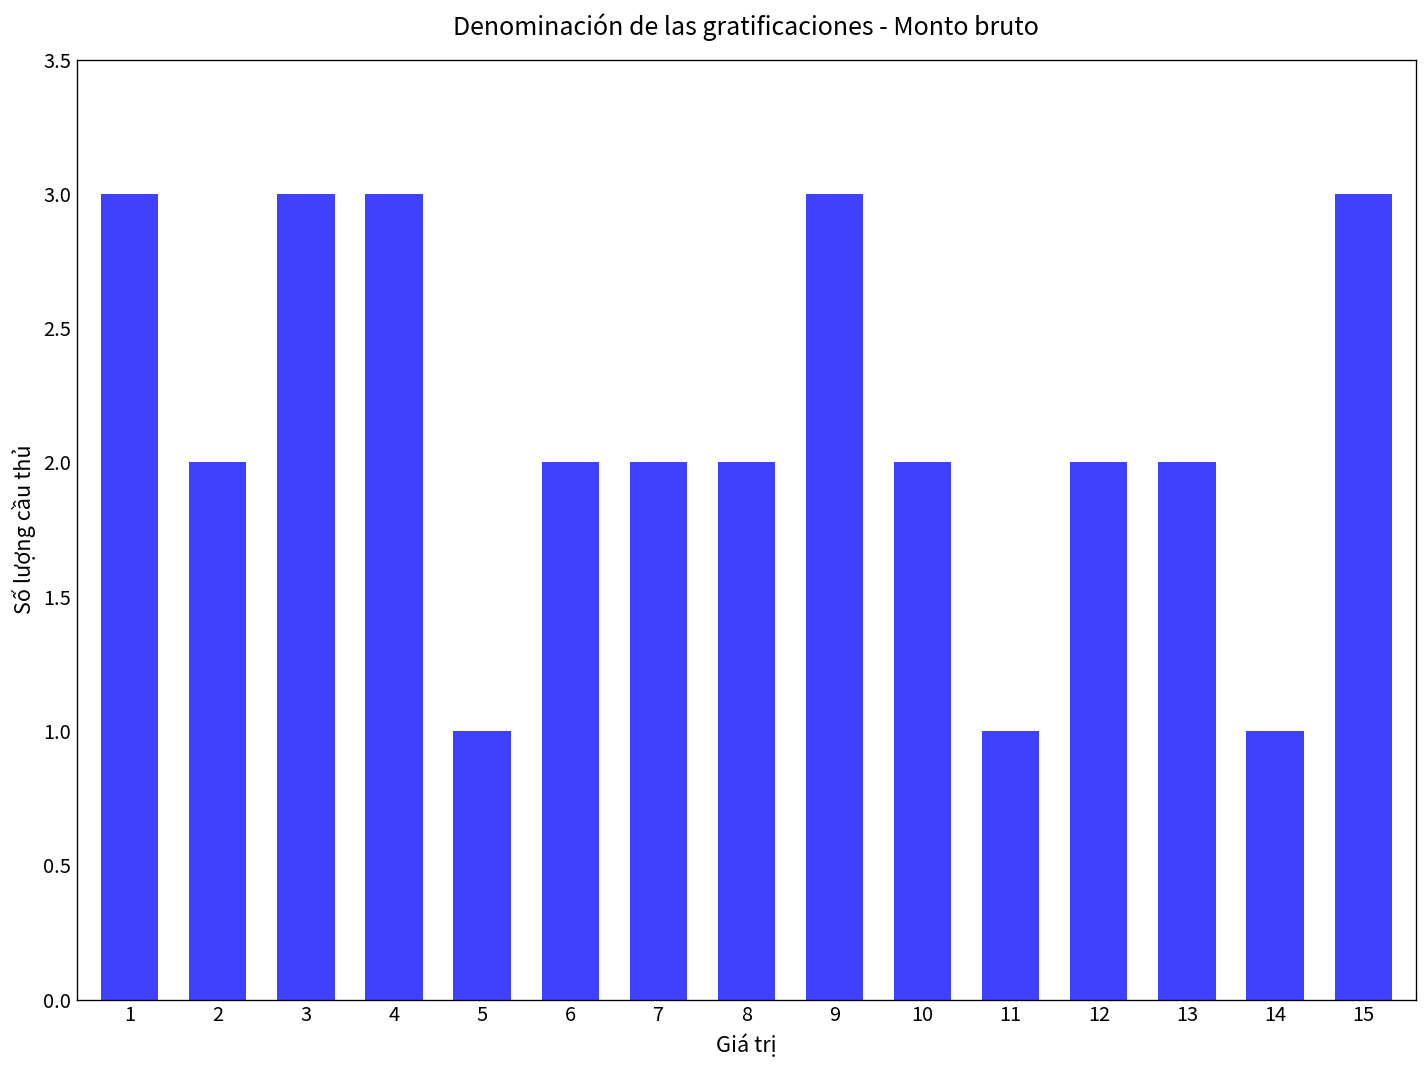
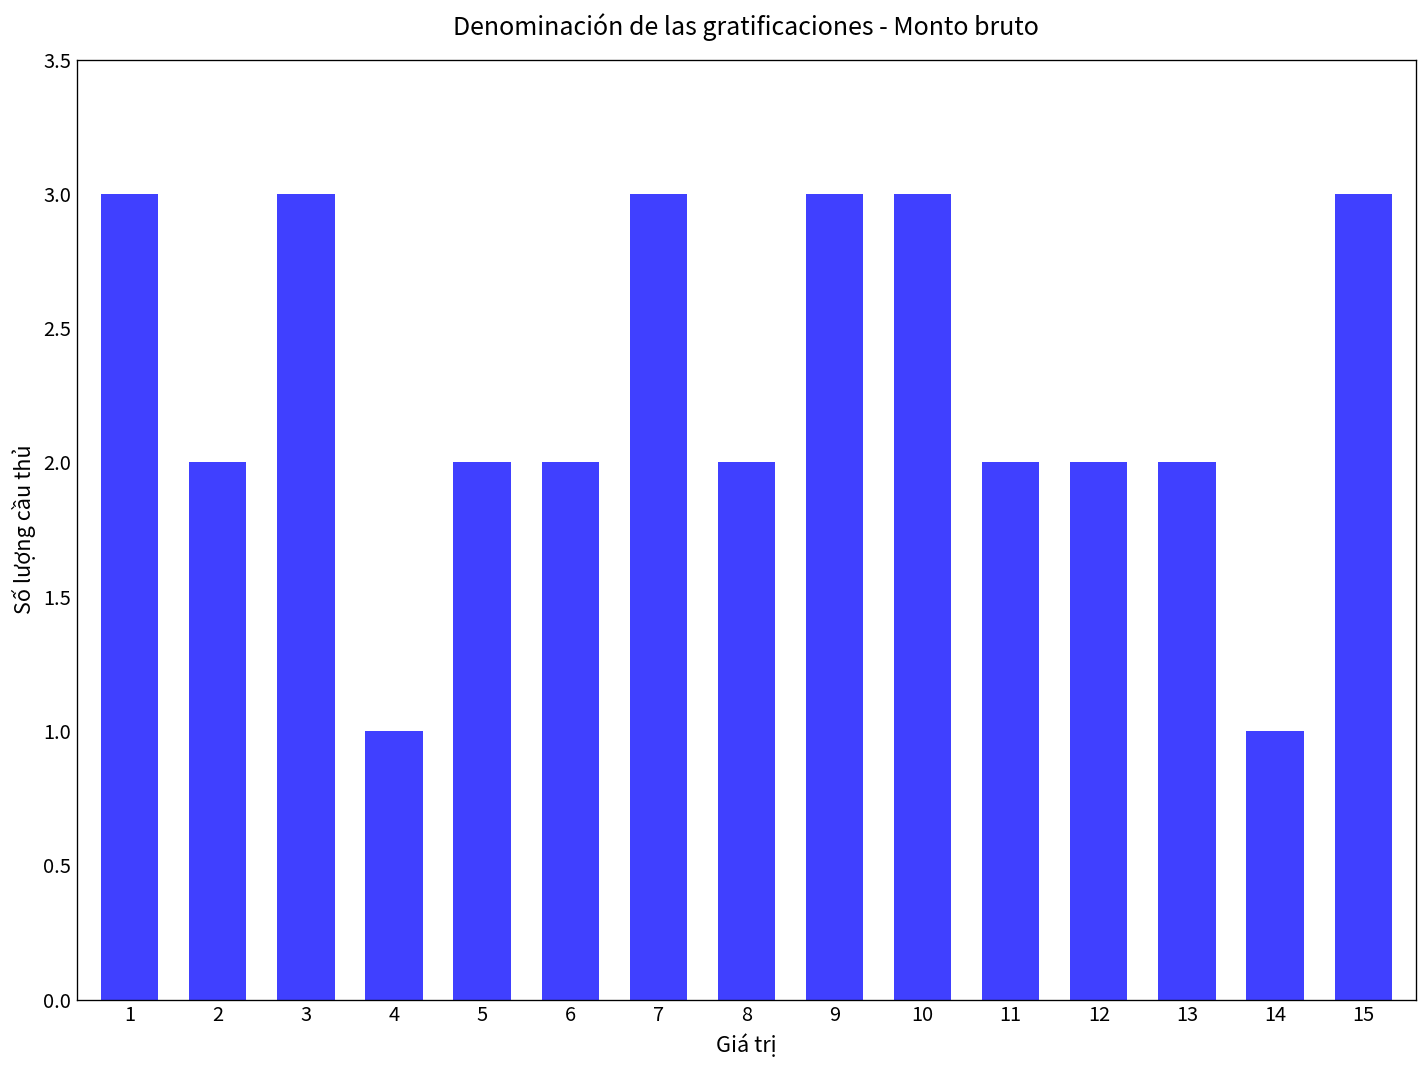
  {
    "1": 3,
    "2": 2,
    "3": 3,
-   "4": 3,
-   "5": 1,
+   "4": 1,
+   "5": 2,
    "6": 2,
-   "7": 2,
+   "7": 3,
    "8": 2,
    "9": 3,
-   "10": 2,
-   "11": 1,
+   "10": 3,
+   "11": 2,
    "12": 2,
    "13": 2,
    "14": 1,
    "15": 3
  }
